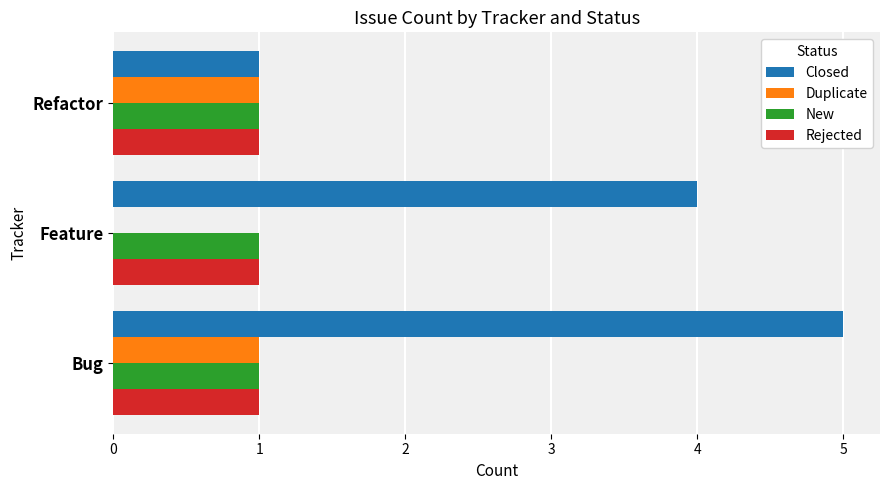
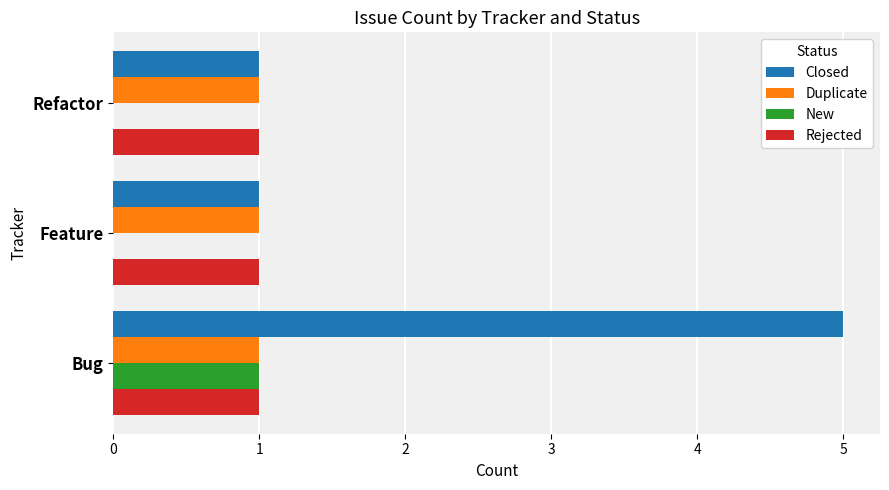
  {
    "Closed": {
      "Refactor": 1,
-     "Feature": 4,
+     "Feature": 1,
      "Bug": 5
    },
    "Duplicate": {
      "Refactor": 1,
-     "Feature": 0,
+     "Feature": 1,
      "Bug": 1
    },
    "New": {
-     "Refactor": 1,
-     "Feature": 1,
+     "Refactor": 0,
+     "Feature": 0,
      "Bug": 1
    },
    "Rejected": {
      "Refactor": 1,
      "Feature": 1,
      "Bug": 1
    }
  }
